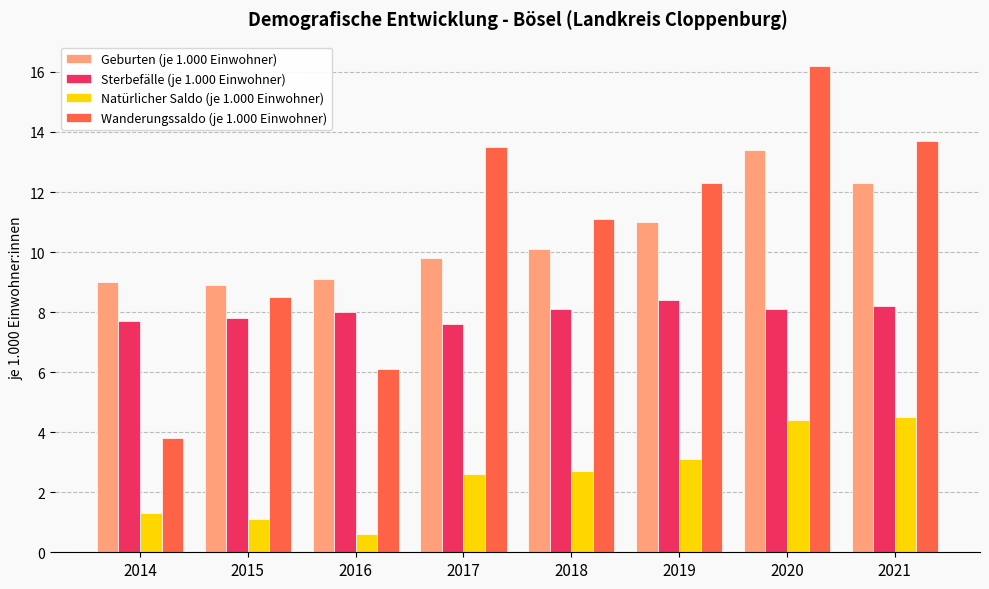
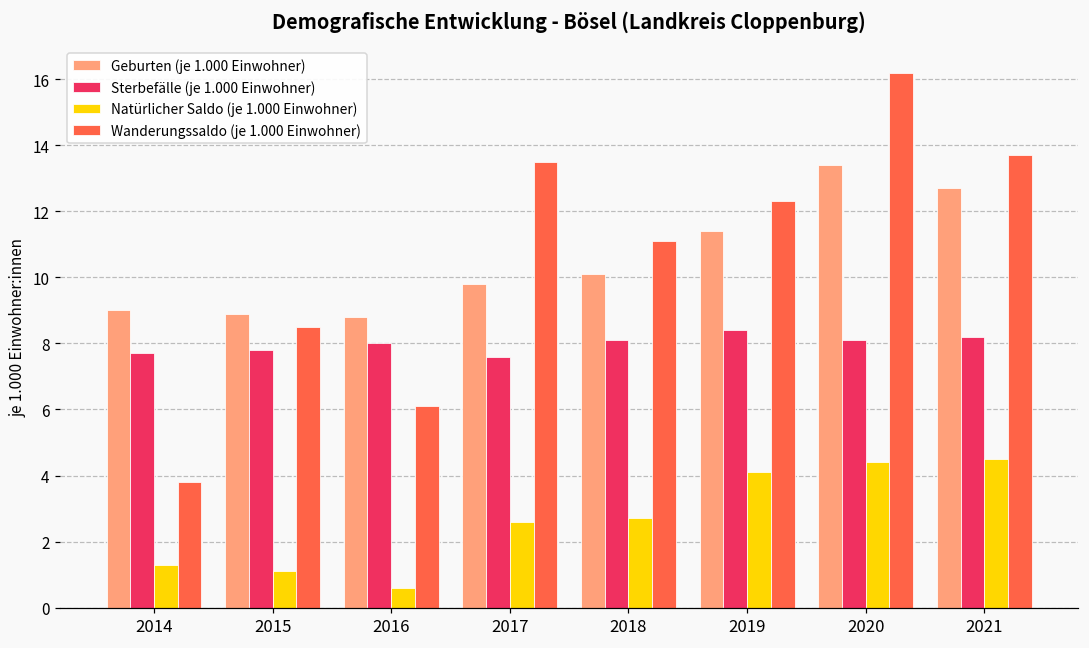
  {
    "Geburten (je 1.000 Einwohner)": {
      "2014": 9.0,
      "2015": 8.9,
-     "2016": 9.1,
+     "2016": 8.8,
      "2017": 9.8,
      "2018": 10.1,
-     "2019": 11.0,
+     "2019": 11.4,
      "2020": 13.4,
-     "2021": 12.3
+     "2021": 12.7
    },
    "Natürlicher Saldo (je 1.000 Einwohner)": {
      "2014": 1.3,
      "2015": 1.1,
      "2016": 0.6,
      "2017": 2.6,
      "2018": 2.7,
-     "2019": 3.1,
+     "2019": 4.1,
      "2020": 4.4,
      "2021": 4.5
    }
  }
